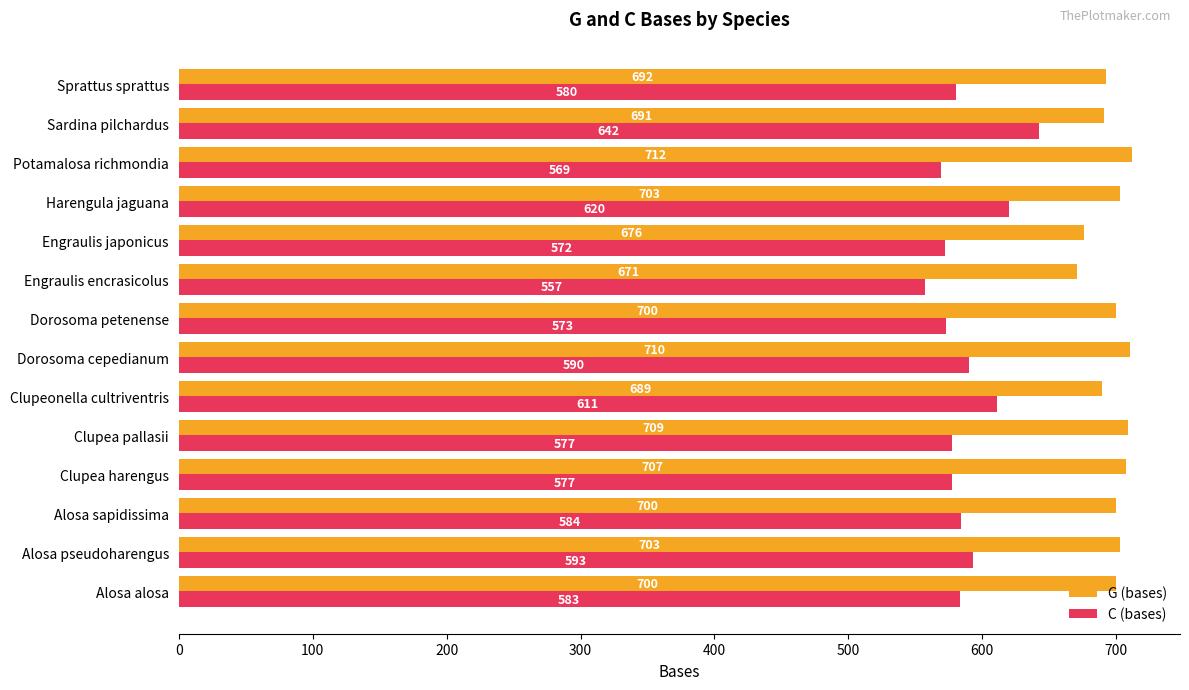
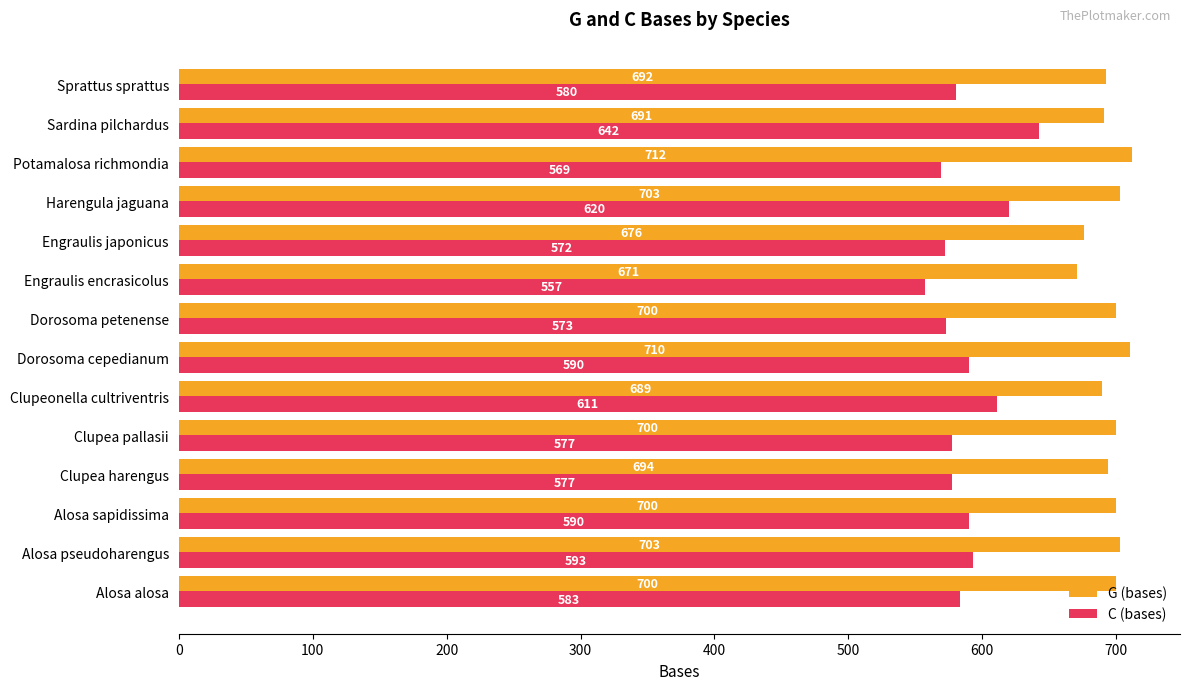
  {
    "G (bases)": {
      "Sprattus sprattus": 692,
      "Sardina pilchardus": 691,
      "Potamalosa richmondia": 712,
      "Harengula jaguana": 703,
      "Engraulis japonicus": 676,
      "Engraulis encrasicolus": 671,
      "Dorosoma petenense": 700,
      "Dorosoma cepedianum": 710,
      "Clupeonella cultriventris": 689,
-     "Clupea pallasii": 709,
-     "Clupea harengus": 707,
+     "Clupea pallasii": 700,
+     "Clupea harengus": 694,
      "Alosa sapidissima": 700,
      "Alosa pseudoharengus": 703,
      "Alosa alosa": 700
    },
    "C (bases)": {
      "Sprattus sprattus": 580,
      "Sardina pilchardus": 642,
      "Potamalosa richmondia": 569,
      "Harengula jaguana": 620,
      "Engraulis japonicus": 572,
      "Engraulis encrasicolus": 557,
      "Dorosoma petenense": 573,
      "Dorosoma cepedianum": 590,
      "Clupeonella cultriventris": 611,
      "Clupea pallasii": 577,
      "Clupea harengus": 577,
-     "Alosa sapidissima": 584,
+     "Alosa sapidissima": 590,
      "Alosa pseudoharengus": 593,
      "Alosa alosa": 583
    }
  }
